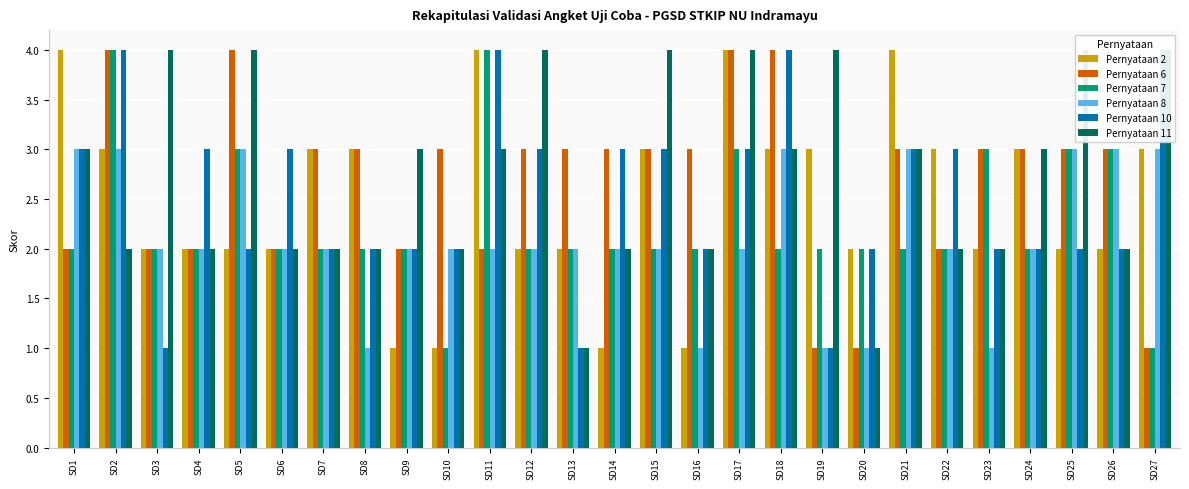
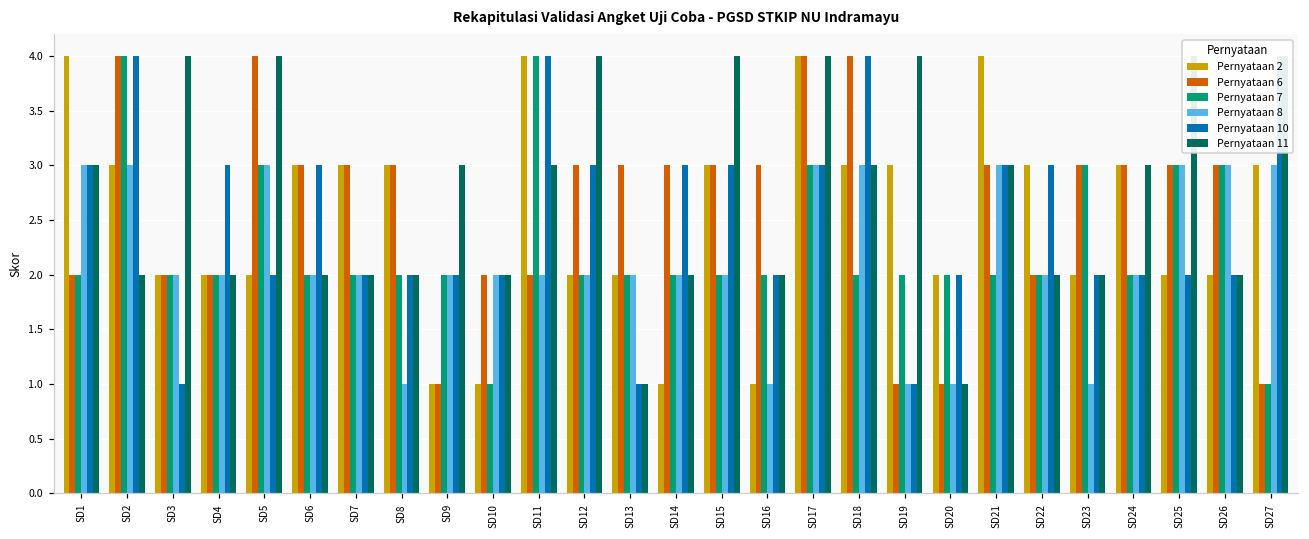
  {
    "Pernyataan 2": {
      "SD1": 4,
      "SD2": 3,
      "SD3": 2,
      "SD4": 2,
      "SD5": 2,
-     "SD6": 2,
+     "SD6": 3,
      "SD7": 3,
      "SD8": 3,
      "SD9": 1,
      "SD10": 1,
      "SD11": 4,
      "SD12": 2,
      "SD13": 2,
      "SD14": 1,
      "SD15": 3,
      "SD16": 1,
      "SD17": 4,
      "SD18": 3,
      "SD19": 3,
      "SD20": 2,
      "SD21": 4,
      "SD22": 3,
      "SD23": 2,
      "SD24": 3,
      "SD25": 2,
      "SD26": 2,
      "SD27": 3
    },
    "Pernyataan 6": {
      "SD1": 2,
      "SD2": 4,
      "SD3": 2,
      "SD4": 2,
      "SD5": 4,
-     "SD6": 2,
+     "SD6": 3,
      "SD7": 3,
      "SD8": 3,
-     "SD9": 2,
-     "SD10": 3,
+     "SD9": 1,
+     "SD10": 2,
      "SD11": 2,
      "SD12": 3,
      "SD13": 3,
      "SD14": 3,
      "SD15": 3,
      "SD16": 3,
      "SD17": 4,
      "SD18": 4,
      "SD19": 1,
      "SD20": 1,
      "SD21": 3,
      "SD22": 2,
      "SD23": 3,
      "SD24": 3,
      "SD25": 3,
      "SD26": 3,
      "SD27": 1
    },
    "Pernyataan 8": {
      "SD1": 3,
      "SD2": 3,
      "SD3": 2,
      "SD4": 2,
      "SD5": 3,
      "SD6": 2,
      "SD7": 2,
      "SD8": 1,
      "SD9": 2,
      "SD10": 2,
      "SD11": 2,
      "SD12": 2,
      "SD13": 2,
      "SD14": 2,
      "SD15": 2,
      "SD16": 1,
-     "SD17": 2,
+     "SD17": 3,
      "SD18": 3,
      "SD19": 1,
      "SD20": 1,
      "SD21": 3,
      "SD22": 2,
      "SD23": 1,
      "SD24": 2,
      "SD25": 3,
      "SD26": 3,
      "SD27": 3
    },
    "Pernyataan 10": {
      "SD1": 3,
      "SD2": 4,
      "SD3": 1,
      "SD4": 3,
      "SD5": 2,
      "SD6": 3,
      "SD7": 2,
      "SD8": 2,
      "SD9": 2,
      "SD10": 2,
      "SD11": 4,
      "SD12": 3,
      "SD13": 1,
      "SD14": 3,
      "SD15": 3,
      "SD16": 2,
      "SD17": 3,
      "SD18": 4,
      "SD19": 1,
      "SD20": 2,
      "SD21": 3,
      "SD22": 3,
      "SD23": 2,
      "SD24": 2,
      "SD25": 2,
      "SD26": 2
    }
  }
